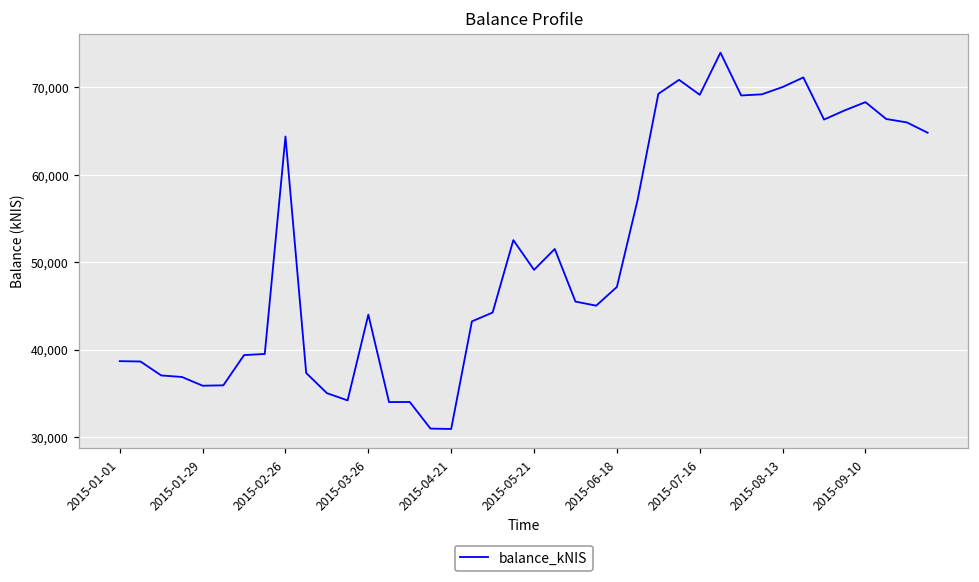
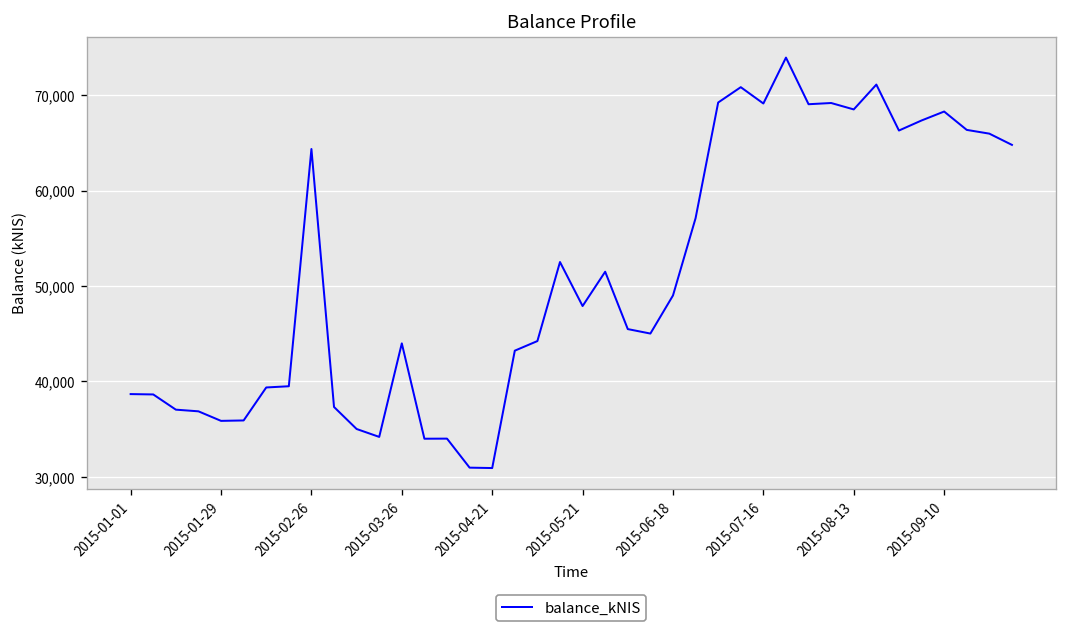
  {
    "2015-01-01": "39,000",
    "2015-01-29": "36,000",
    "2015-02-26": "64,000",
    "2015-03-26": "44,000",
    "2015-04-21": "31,000",
-   "2015-05-21": "49,000",
-   "2015-06-18": "47,000",
+   "2015-05-21": "48,000",
+   "2015-06-18": "49,000",
    "2015-07-16": "69,000",
-   "2015-08-13": "70,000",
+   "2015-08-13": "69,000",
    "2015-09-10": "68,000"
  }
